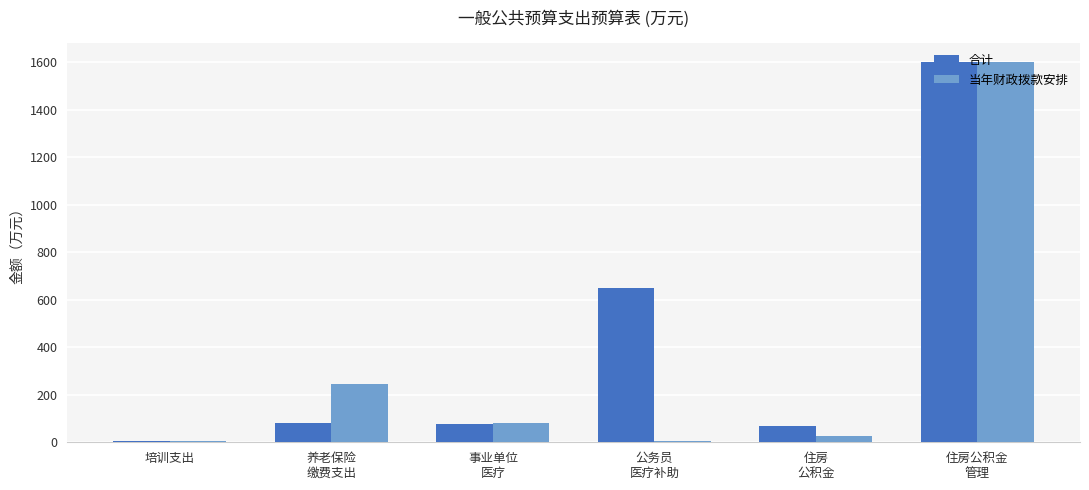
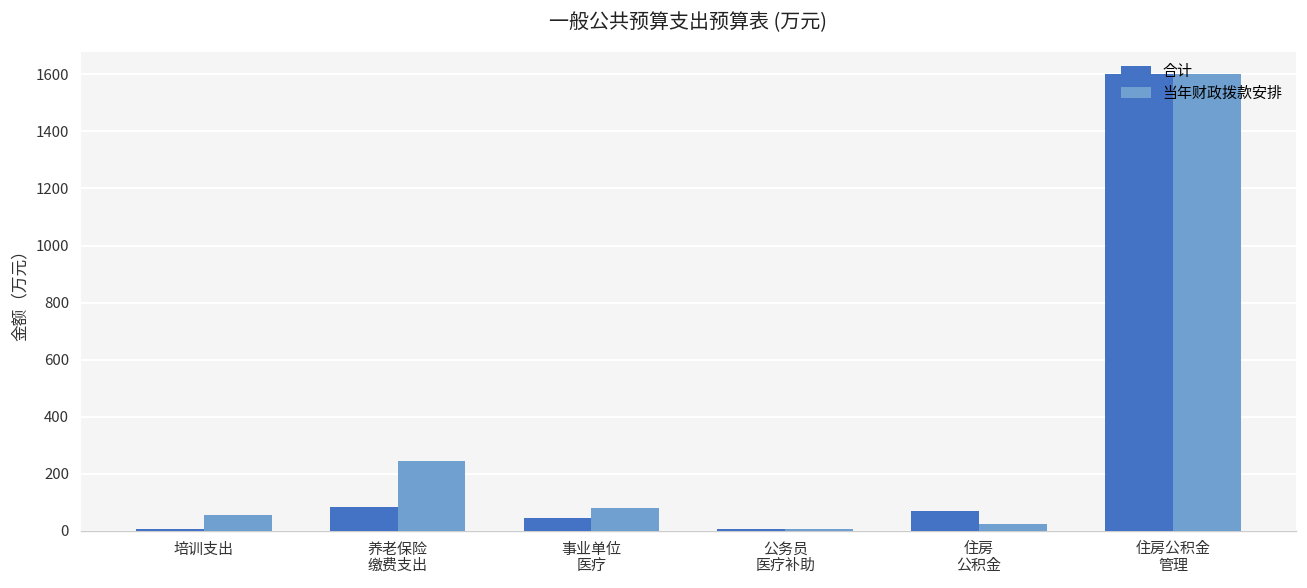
  {
    "合计": {
      "养老保险 缴费支出": 80,
-     "事业单位 医疗": 80,
-     "公务员 医疗补助": 650,
+     "事业单位 医疗": 50,
+     "公务员 医疗补助": 10,
      "住房 公积金": 70,
      "住房公积金 管理": 1600
    },
    "当年财政拨款安排": {
-     "培训支出": 10,
+     "培训支出": 50,
      "养老保险 缴费支出": 250,
      "事业单位 医疗": 80,
      "住房 公积金": 30,
      "住房公积金 管理": 1600
    }
  }
